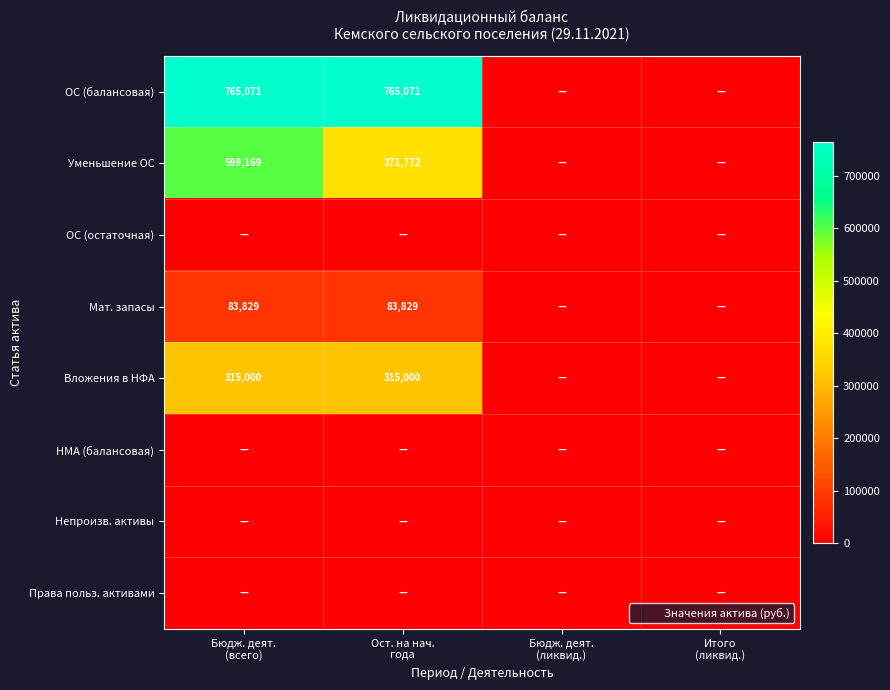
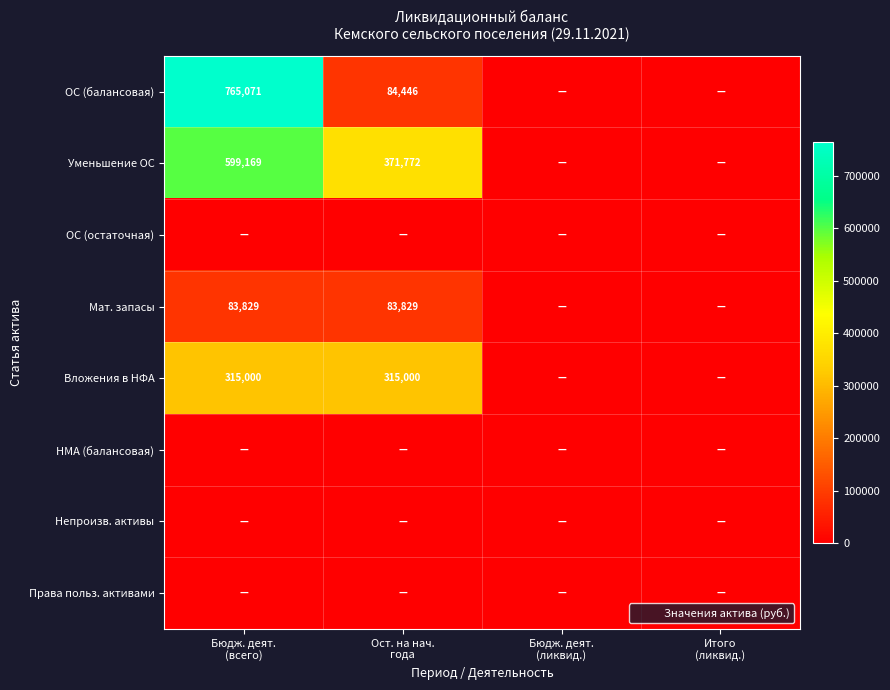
  {
    "ОС (балансовая)": {
      "Бюдж. деят. (всего)": "765,071",
-     "Ост. на нач. года": "765,071"
+     "Ост. на нач. года": "84,446"
    },
    "Уменьшение ОС": {
      "Бюдж. деят. (всего)": "599,169",
      "Ост. на нач. года": "371,772"
    },
    "Мат. запасы": {
      "Бюдж. деят. (всего)": "83,829",
      "Ост. на нач. года": "83,829"
    },
    "Вложения в НФА": {
      "Бюдж. деят. (всего)": "315,000",
      "Ост. на нач. года": "315,000"
    }
  }
